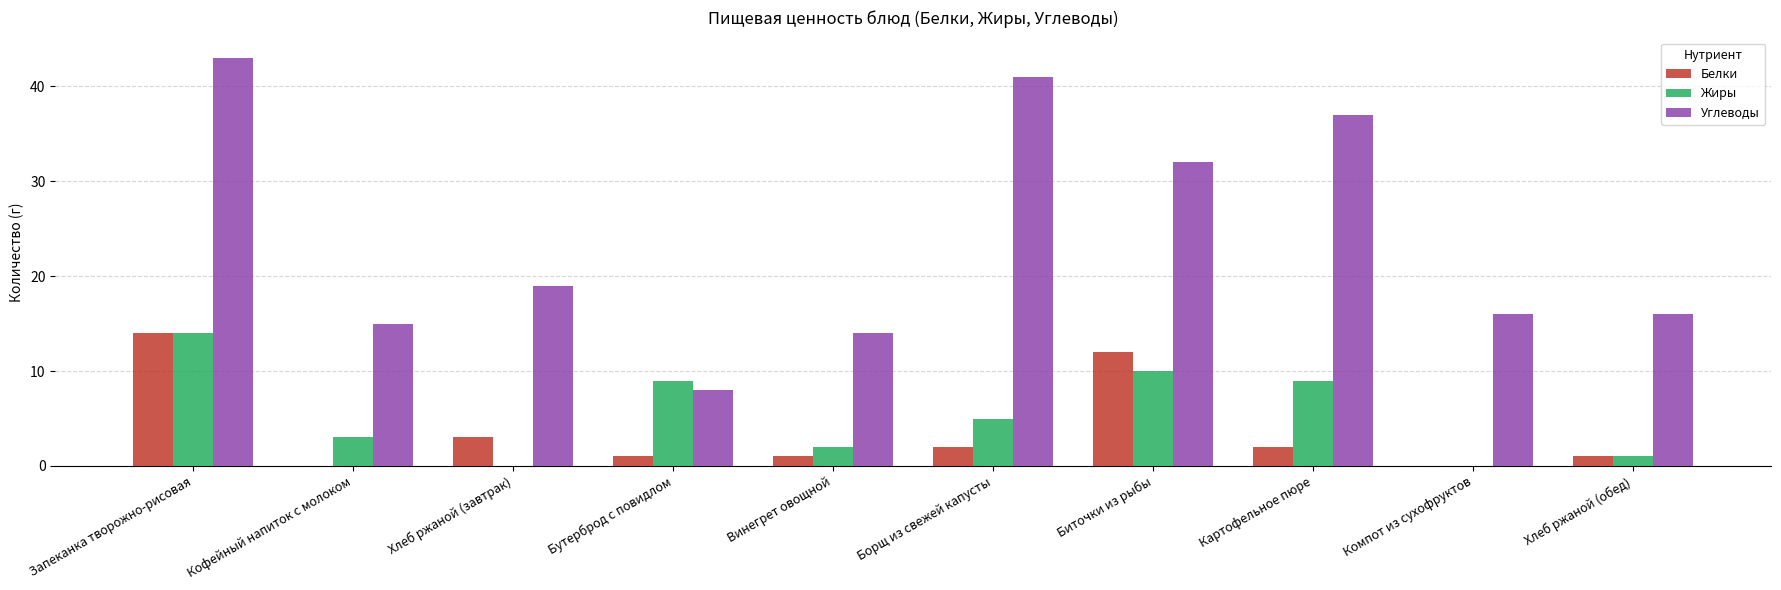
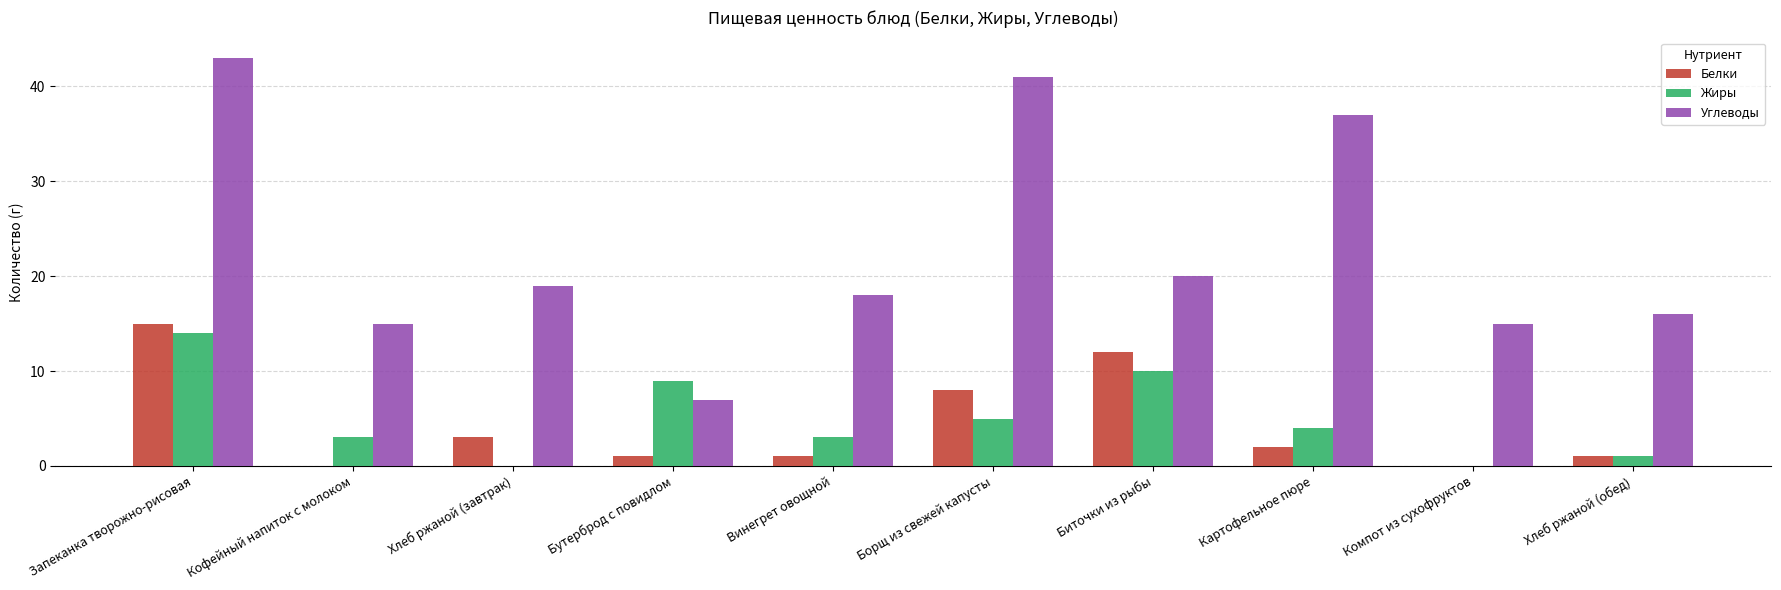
  {
    "Белки": {
-     "Запеканка творожно-рисовая": 14,
+     "Запеканка творожно-рисовая": 15,
      "Кофейный напиток с молоком": 0,
      "Хлеб ржаной (завтрак)": 3,
      "Бутерброд с повидлом": 1,
      "Винегрет овощной": 1,
-     "Борщ из свежей капусты": 2,
+     "Борщ из свежей капусты": 8,
      "Биточки из рыбы": 12,
      "Картофельное пюре": 2,
      "Компот из сухофруктов": 0,
      "Хлеб ржаной (обед)": 1
    },
    "Жиры": {
      "Запеканка творожно-рисовая": 14,
      "Кофейный напиток с молоком": 3,
      "Хлеб ржаной (завтрак)": 0,
      "Бутерброд с повидлом": 9,
-     "Винегрет овощной": 2,
+     "Винегрет овощной": 3,
      "Борщ из свежей капусты": 5,
      "Биточки из рыбы": 10,
-     "Картофельное пюре": 9,
+     "Картофельное пюре": 4,
      "Компот из сухофруктов": 0,
      "Хлеб ржаной (обед)": 1
    },
    "Углеводы": {
      "Запеканка творожно-рисовая": 43,
      "Кофейный напиток с молоком": 15,
      "Хлеб ржаной (завтрак)": 19,
-     "Бутерброд с повидлом": 8,
-     "Винегрет овощной": 14,
+     "Бутерброд с повидлом": 7,
+     "Винегрет овощной": 18,
      "Борщ из свежей капусты": 41,
-     "Биточки из рыбы": 32,
+     "Биточки из рыбы": 20,
      "Картофельное пюре": 37,
-     "Компот из сухофруктов": 16,
+     "Компот из сухофруктов": 15,
      "Хлеб ржаной (обед)": 16
    }
  }
